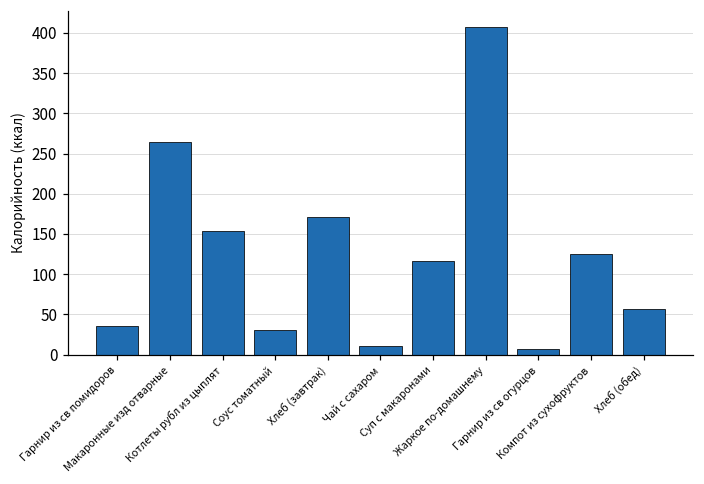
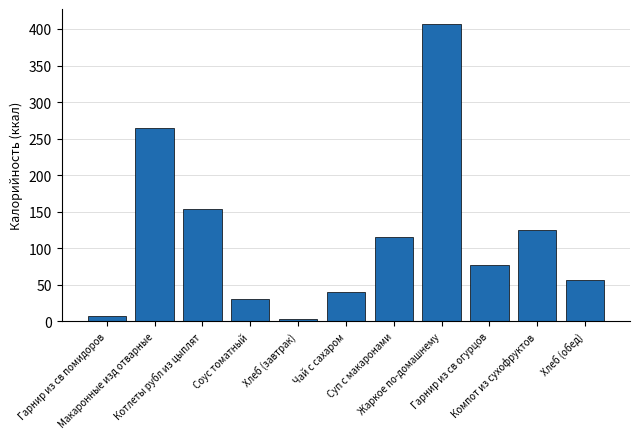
  {
-   "Гарнир из св помидоров": 40,
+   "Гарнир из св помидоров": 10,
    "Макаронные изд отварные": 260,
    "Котлеты рубл из цыплят": 150,
    "Соус томатный": 30,
-   "Хлеб (завтрак)": 170,
-   "Чай с сахаром": 10,
+   "Хлеб (завтрак)": 0,
+   "Чай с сахаром": 40,
    "Суп с макаронами": 120,
    "Жаркое по-домашнему": 410,
-   "Гарнир из св огурцов": 10,
+   "Гарнир из св огурцов": 80,
    "Компот из сухофруктов": 130,
    "Хлеб (обед)": 60
  }
